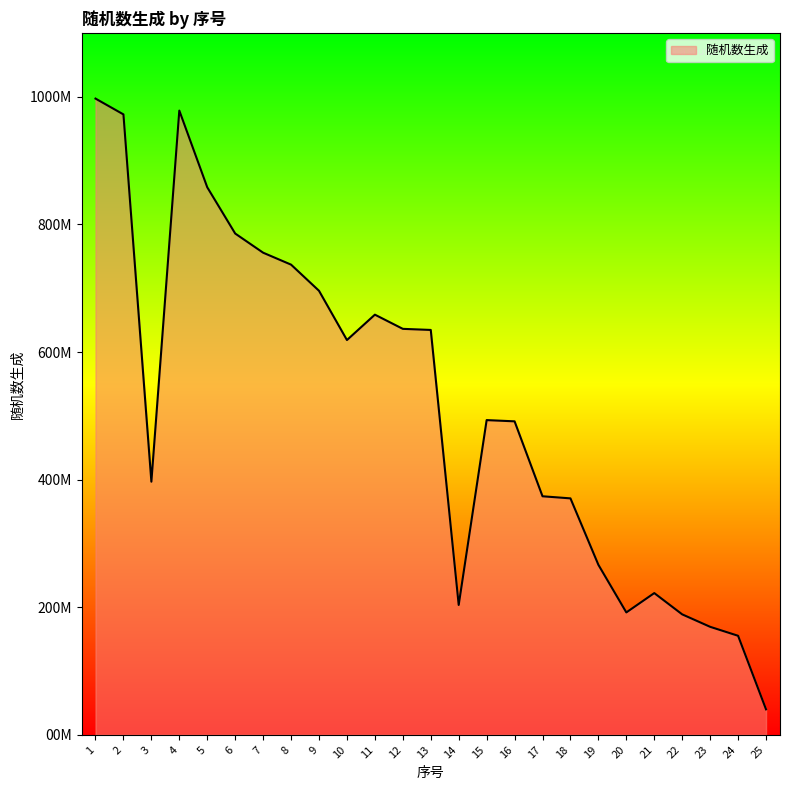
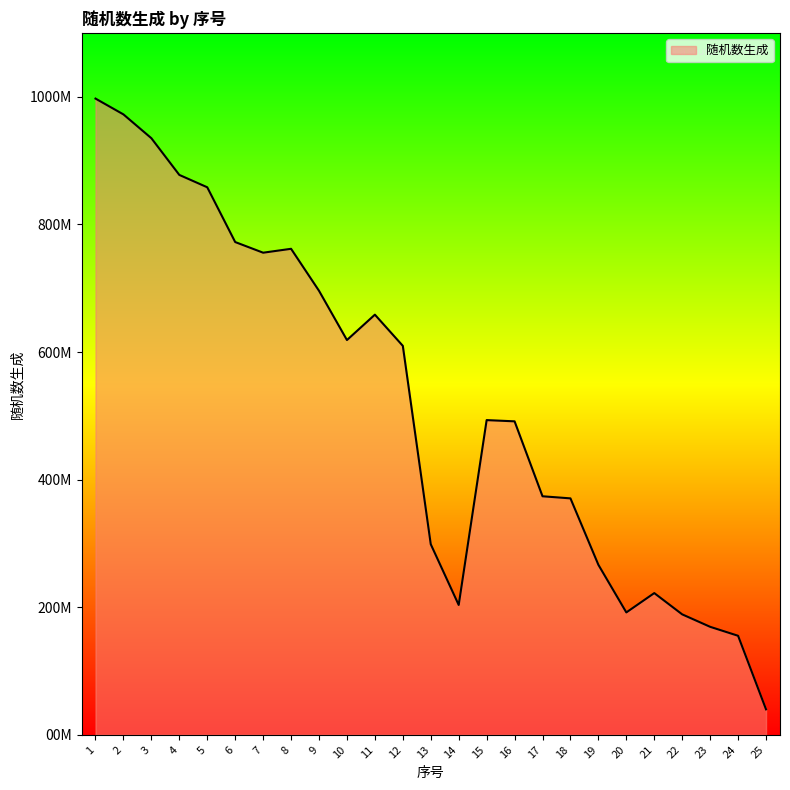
  {
    "1": 1000000000,
    "2": 970000000,
-   "3": 400000000,
-   "4": 980000000,
+   "3": 940000000,
+   "4": 880000000,
    "5": 860000000,
-   "6": 790000000,
+   "6": 770000000,
    "7": 760000000,
-   "8": 740000000,
+   "8": 760000000,
    "9": 700000000,
    "10": 620000000,
    "11": 660000000,
-   "12": 640000000,
-   "13": 630000000,
+   "12": 610000000,
+   "13": 300000000,
    "14": 200000000,
    "15": 490000000,
    "16": 490000000,
    "17": 370000000,
    "18": 370000000,
    "19": 270000000,
    "20": 190000000,
    "21": 220000000,
    "22": 190000000,
    "23": 170000000,
    "24": 160000000,
    "25": 40000000
  }
